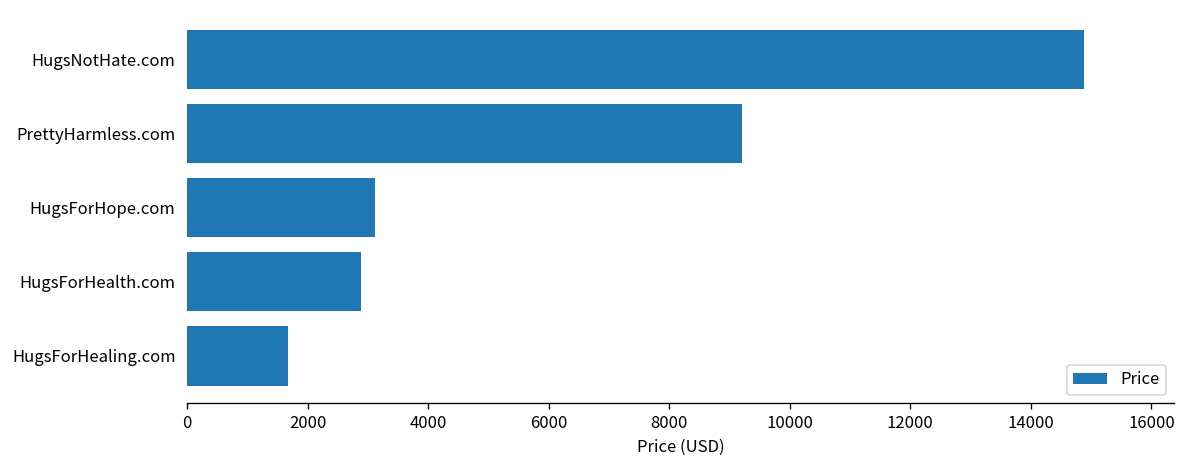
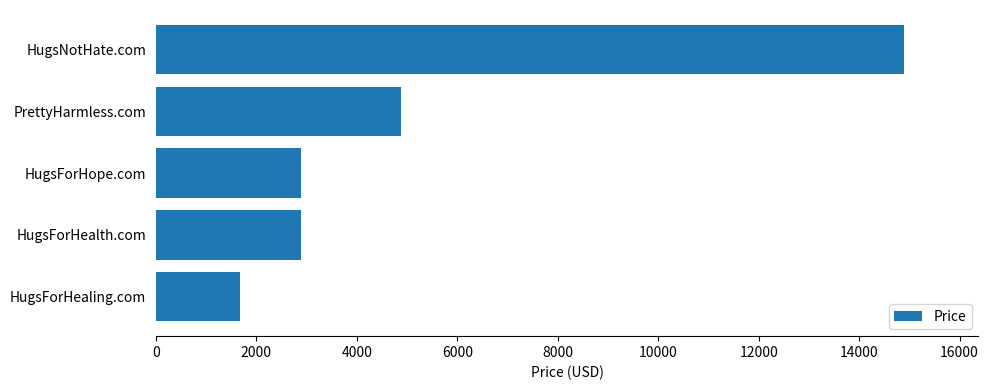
  {
    "HugsNotHate.com": 14900,
-   "PrettyHarmless.com": 9200,
-   "HugsForHope.com": 3100,
+   "PrettyHarmless.com": 4900,
+   "HugsForHope.com": 2900,
    "HugsForHealth.com": 2900,
    "HugsForHealing.com": 1700
  }
